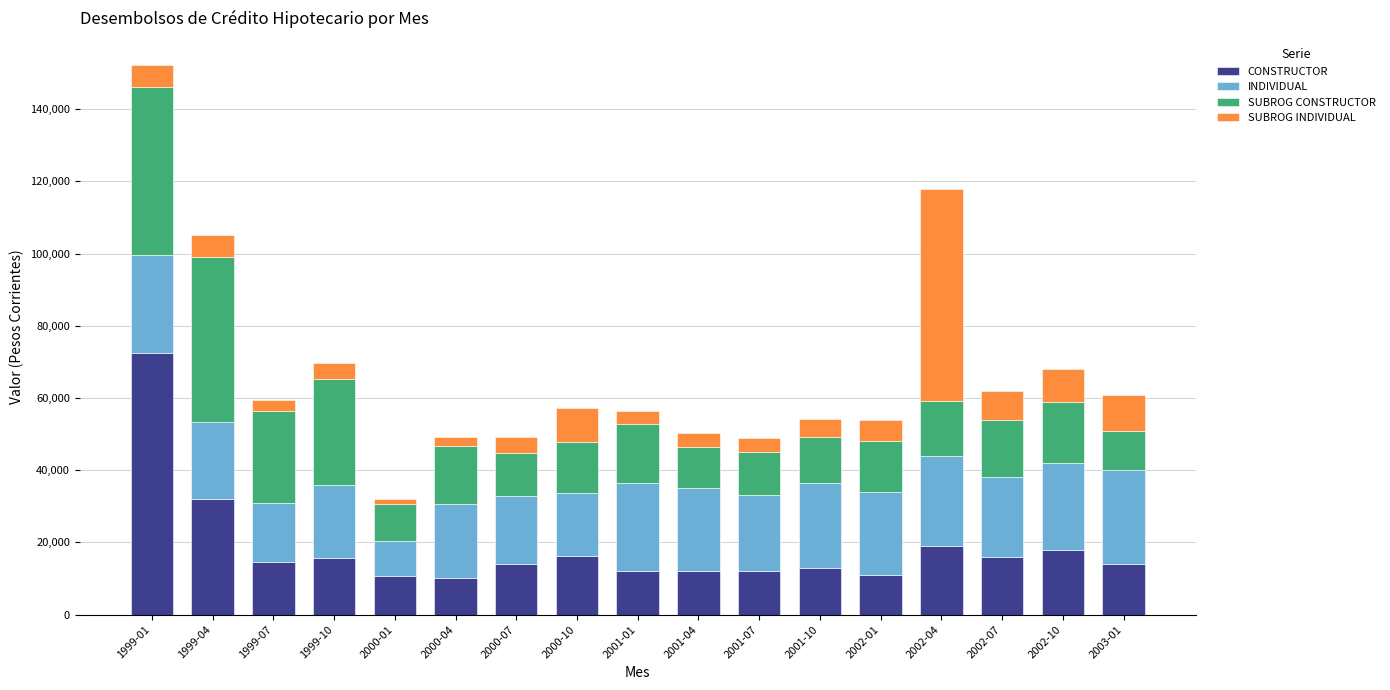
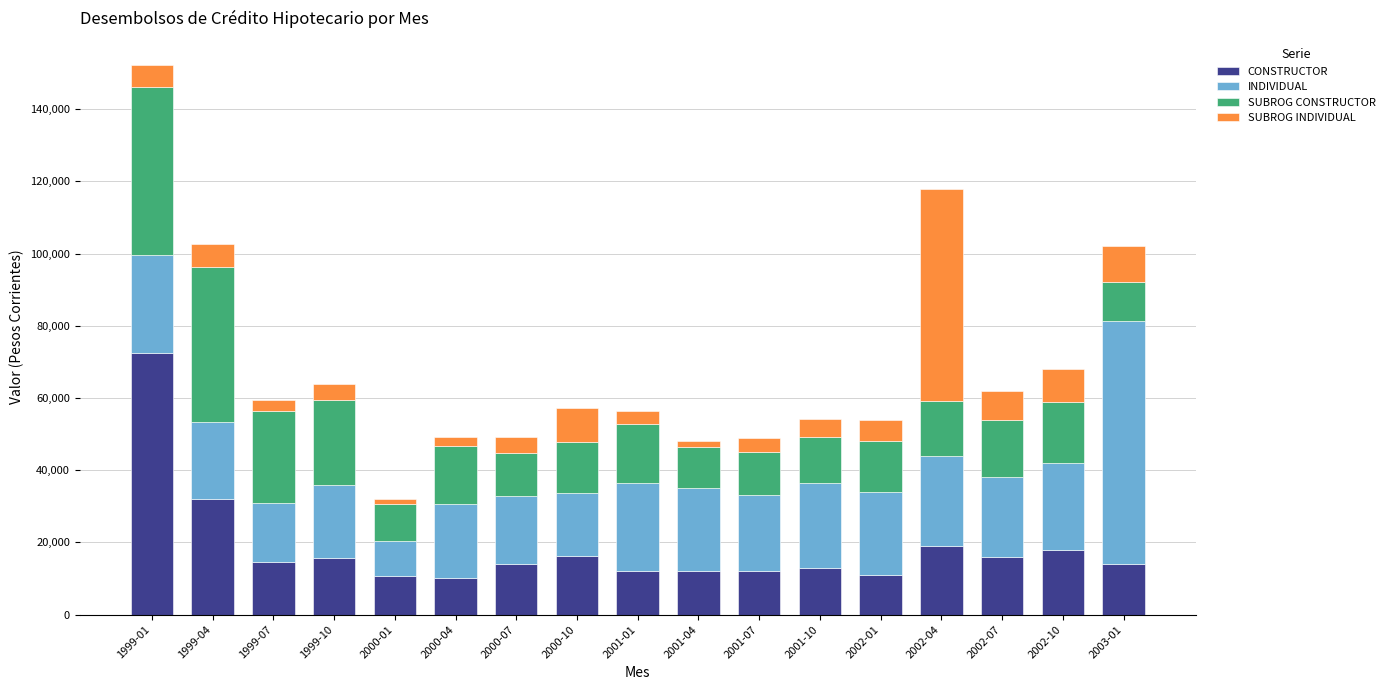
  {
    "CONSTRUCTOR": {
      "1999-01": "72,000",
      "1999-04": "32,000",
      "1999-07": "15,000",
      "1999-10": "16,000",
      "2000-01": "11,000",
      "2000-04": "10,000",
      "2000-07": "14,000",
      "2000-10": "16,000",
      "2001-01": "12,000",
      "2001-04": "12,000",
      "2001-07": "12,000",
      "2001-10": "13,000",
      "2002-01": "11,000",
      "2002-04": "19,000",
      "2002-07": "16,000",
      "2002-10": "18,000",
      "2003-01": "14,000"
    },
    "INDIVIDUAL": {
      "1999-01": "27,000",
      "1999-04": "21,000",
      "1999-07": "16,000",
      "1999-10": "20,000",
      "2000-01": "10,000",
      "2000-04": "20,000",
      "2000-07": "19,000",
      "2000-10": "17,000",
      "2001-01": "24,000",
      "2001-04": "23,000",
      "2001-07": "21,000",
      "2001-10": "23,000",
      "2002-01": "23,000",
      "2002-04": "25,000",
      "2002-07": "22,000",
      "2002-10": "24,000",
-     "2003-01": "26,000"
+     "2003-01": "67,000"
    },
    "SUBROG CONSTRUCTOR": {
      "1999-01": "47,000",
-     "1999-04": "46,000",
+     "1999-04": "43,000",
      "1999-07": "26,000",
-     "1999-10": "30,000",
+     "1999-10": "24,000",
      "2000-01": "10,000",
      "2000-04": "16,000",
      "2000-07": "12,000",
      "2000-10": "14,000",
      "2001-01": "16,000",
      "2001-04": "11,000",
      "2001-07": "12,000",
      "2001-10": "13,000",
      "2002-01": "14,000",
      "2002-04": "15,000",
      "2002-07": "16,000",
      "2002-10": "17,000",
      "2003-01": "11,000"
    },
    "SUBROG INDIVIDUAL": {
      "1999-01": "6,000",
      "1999-04": "6,000",
      "1999-07": "3,000",
      "1999-10": "4,000",
      "2000-01": "1,000",
      "2000-04": "2,000",
      "2000-07": "5,000",
      "2000-10": "9,000",
      "2001-01": "4,000",
-     "2001-04": "4,000",
+     "2001-04": "1,000",
      "2001-07": "4,000",
      "2001-10": "5,000",
      "2002-01": "6,000",
      "2002-04": "59,000",
      "2002-07": "8,000",
      "2002-10": "9,000",
      "2003-01": "10,000"
    }
  }
